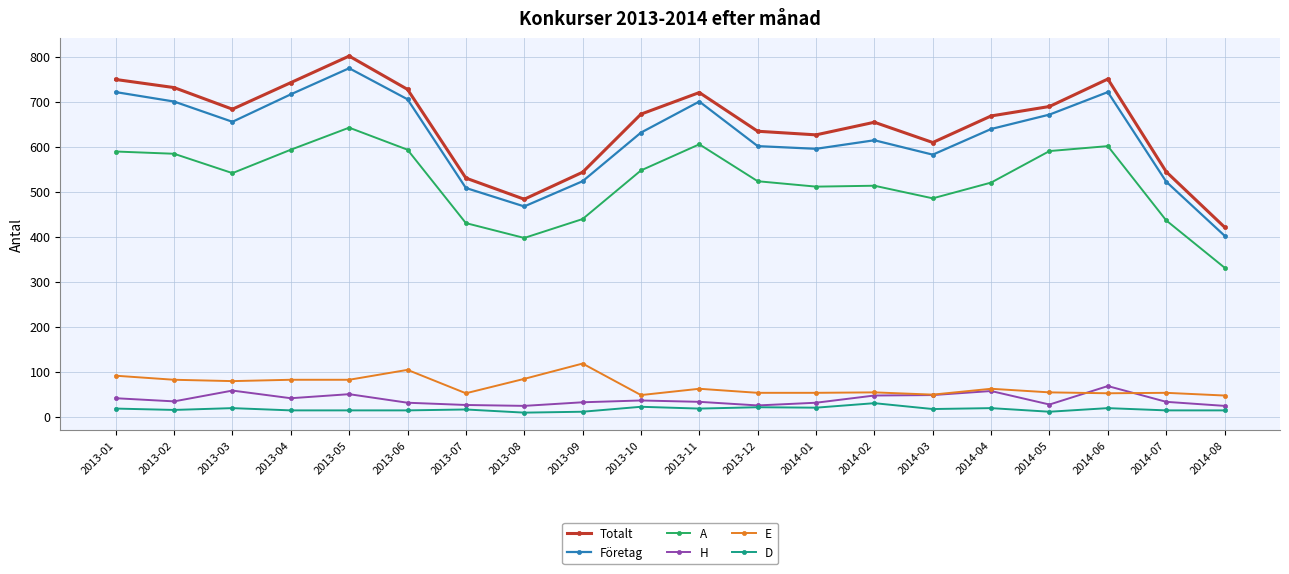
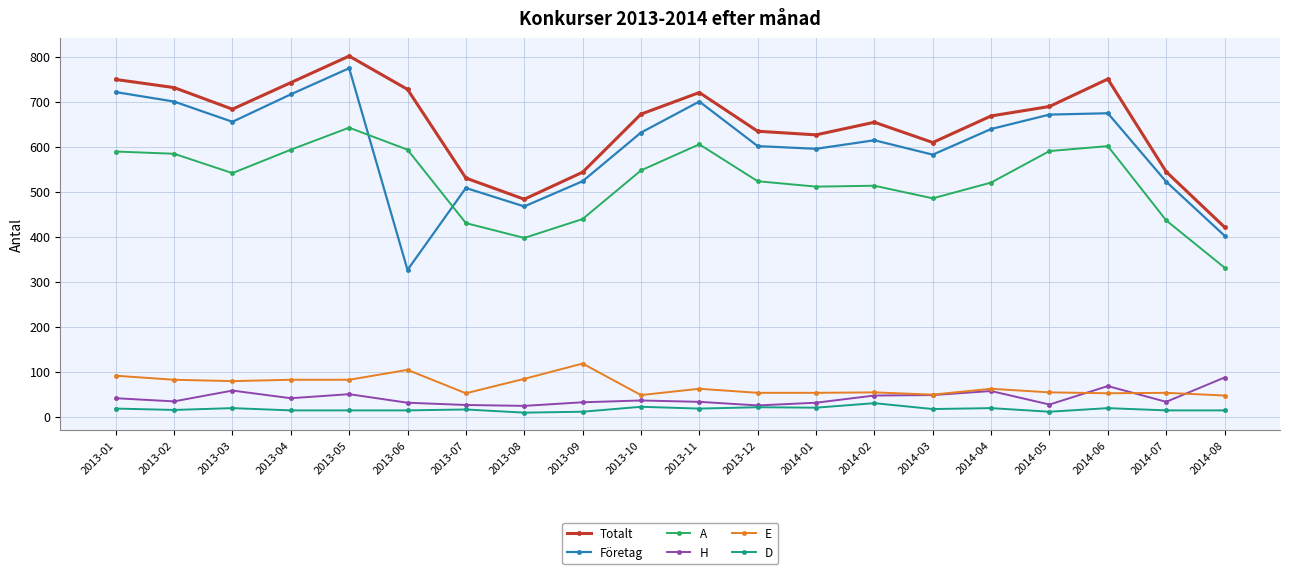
  {
    "Totalt": {
      "2013-01": 750,
      "2013-02": 730,
      "2013-03": 680,
      "2013-04": 740,
      "2013-05": 800,
      "2013-06": 730,
      "2013-07": 530,
      "2013-08": 480,
      "2013-09": 540,
      "2013-10": 670,
      "2013-11": 720,
      "2013-12": 630,
      "2014-01": 630,
      "2014-02": 650,
      "2014-03": 610,
      "2014-04": 670,
      "2014-05": 690,
      "2014-06": 750,
      "2014-07": 540,
      "2014-08": 420
    },
    "Företag": {
      "2013-01": 720,
      "2013-02": 700,
      "2013-03": 660,
      "2013-04": 720,
      "2013-05": 770,
-     "2013-06": 710,
+     "2013-06": 330,
      "2013-07": 510,
      "2013-08": 470,
      "2013-09": 520,
      "2013-10": 630,
      "2013-11": 700,
      "2013-12": 600,
      "2014-01": 600,
      "2014-02": 610,
      "2014-03": 580,
      "2014-04": 640,
      "2014-05": 670,
-     "2014-06": 720,
+     "2014-06": 670,
      "2014-07": 520,
      "2014-08": 400
    },
    "H": {
      "2013-01": 40,
      "2013-02": 30,
      "2013-03": 60,
      "2013-04": 40,
      "2013-05": 50,
      "2013-06": 30,
      "2013-07": 30,
      "2013-08": 20,
      "2013-09": 30,
      "2013-10": 40,
      "2013-11": 30,
      "2014-01": 30,
      "2014-02": 50,
      "2014-05": 30,
      "2014-06": 70,
      "2014-07": 30,
-     "2014-08": 20
+     "2014-08": 90
    },
    "E": {
      "2013-01": 90,
      "2013-02": 80,
      "2013-03": 80,
      "2013-04": 80,
      "2013-05": 80,
      "2013-06": 100,
      "2013-07": 50,
      "2013-08": 80,
      "2013-09": 120,
      "2013-10": 50,
      "2013-11": 60,
      "2013-12": 50,
      "2014-01": 50,
      "2014-02": 50,
      "2014-05": 50,
      "2014-06": 50,
      "2014-07": 50,
      "2014-08": 50
    }
  }
